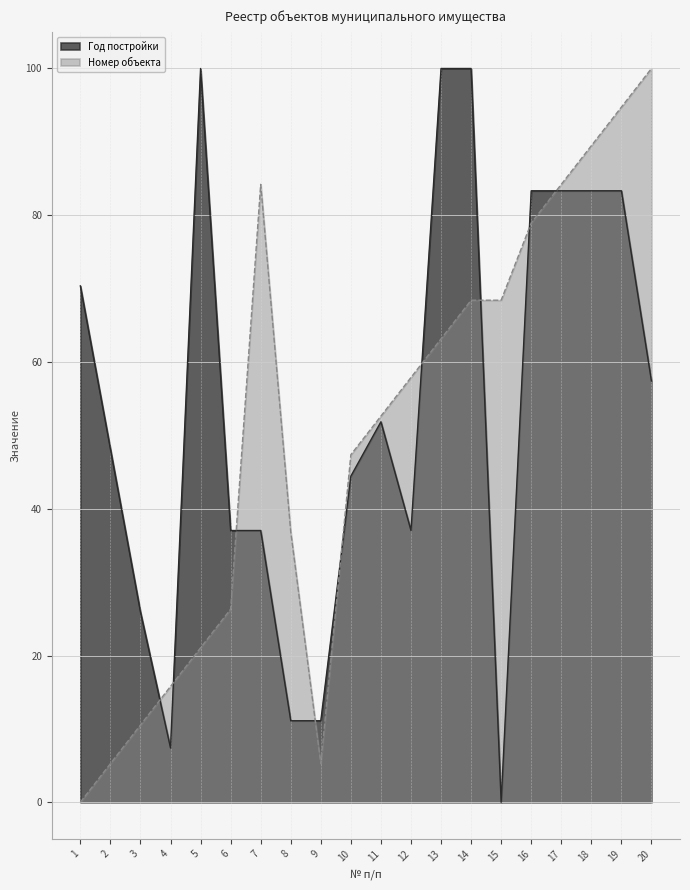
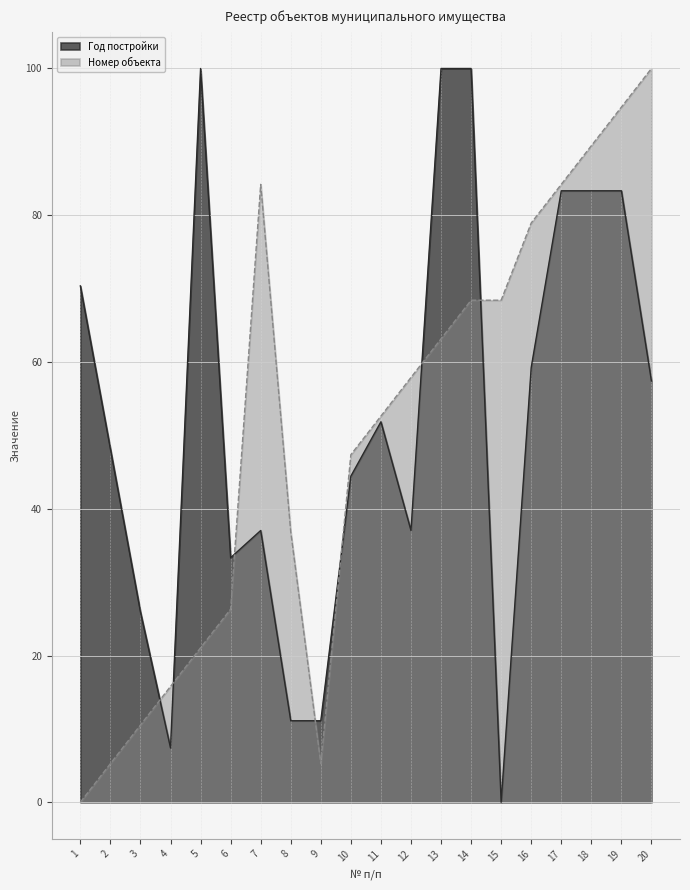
  {
    "Год постройки": {
      "1": 70,
      "2": 48,
      "3": 26,
      "4": 7,
      "5": 100,
-     "6": 37,
+     "6": 33,
      "7": 37,
      "8": 11,
      "9": 11,
      "10": 44,
      "11": 52,
      "12": 37,
      "13": 100,
      "14": 100,
      "15": 0,
-     "16": 83,
+     "16": 59,
      "17": 83,
      "18": 83,
      "19": 83,
      "20": 57
    },
    "Номер объекта": {
      "1": 0,
      "2": 5,
      "3": 11,
      "4": 16,
      "5": 21,
      "6": 26,
      "7": 84,
      "8": 37,
      "9": 5,
      "10": 47,
      "11": 53,
      "12": 58,
      "13": 63,
      "14": 68,
      "15": 68,
      "16": 79,
      "17": 84,
      "18": 89,
      "19": 95,
      "20": 100
    }
  }
